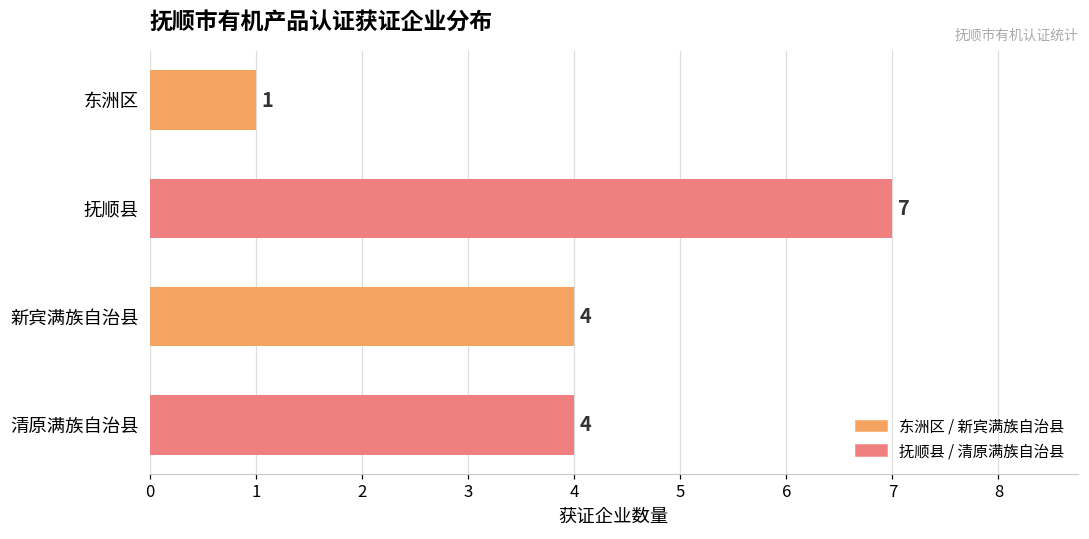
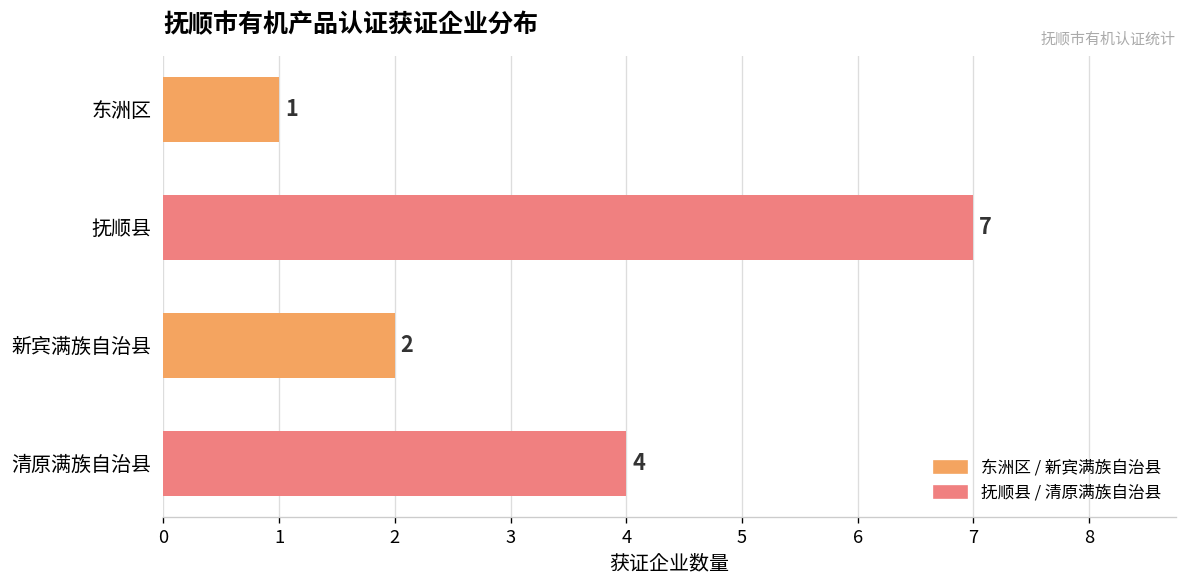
  {
    "东洲区": 1,
    "抚顺县": 7,
-   "新宾满族自治县": 4,
+   "新宾满族自治县": 2,
    "清原满族自治县": 4
  }
